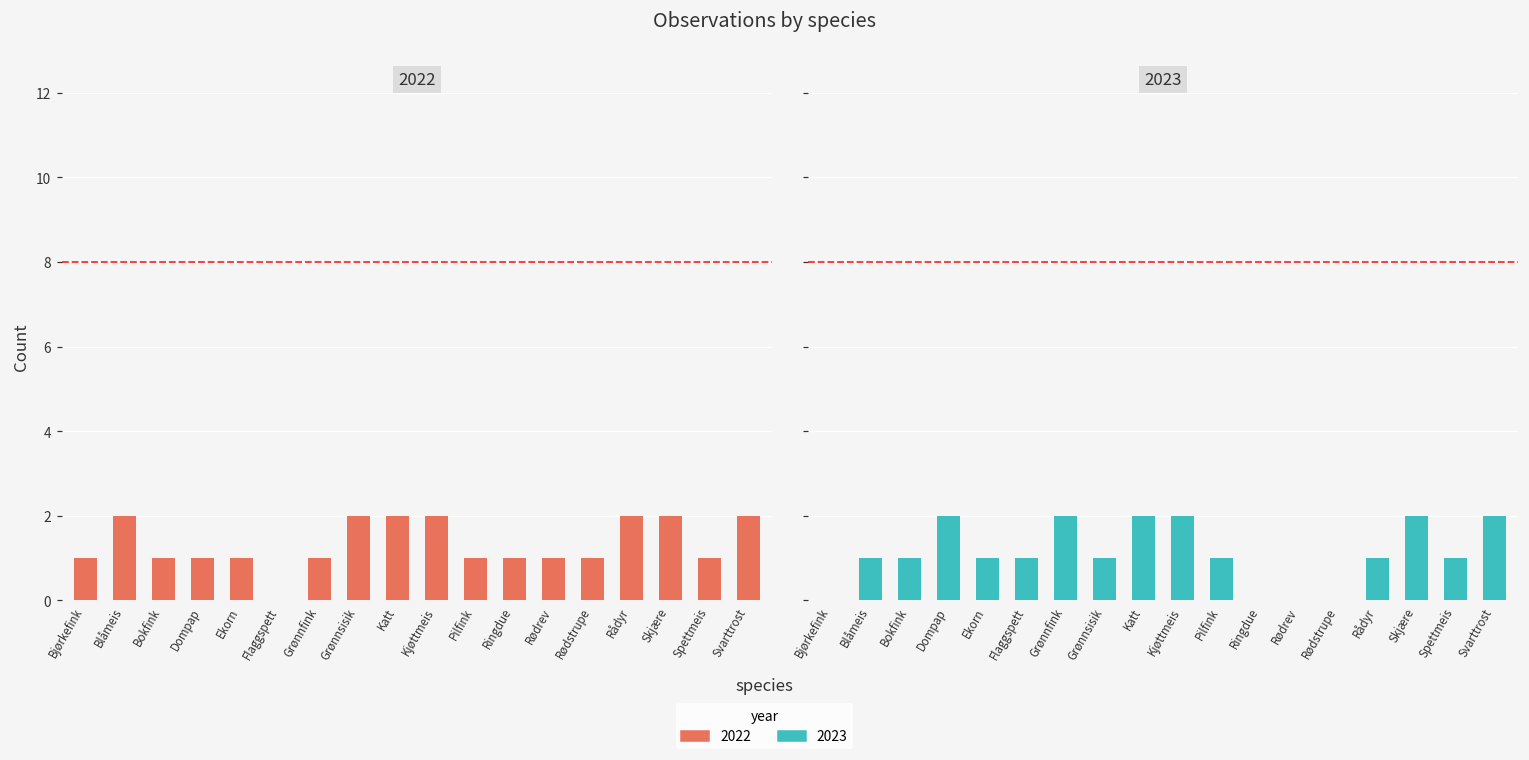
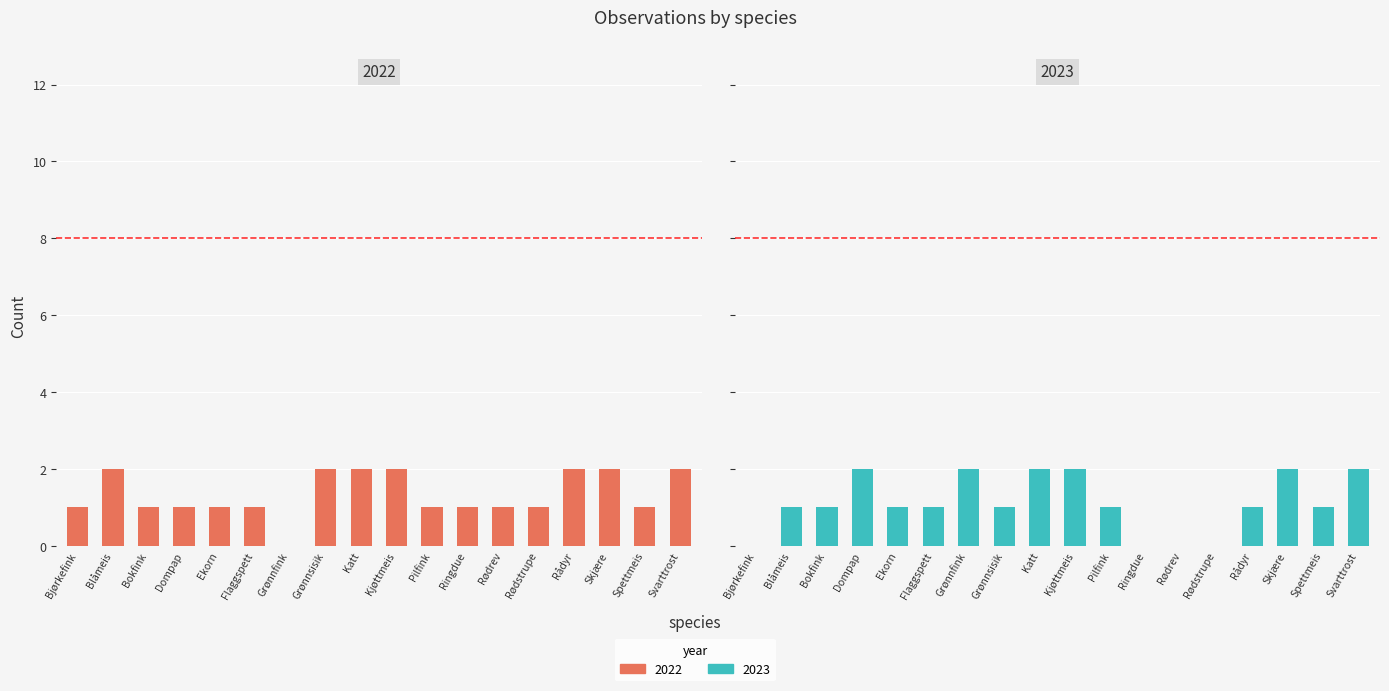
  {
    "2022": {
      "Bjørkefink": 1,
      "Blåmeis": 2,
      "Bokfink": 1,
      "Dompap": 1,
      "Ekorn": 1,
-     "Flaggspett": 0,
-     "Grønnfink": 1,
+     "Flaggspett": 1,
+     "Grønnfink": 0,
      "Grønnsisik": 2,
      "Katt": 2,
      "Kjøttmeis": 2,
      "Pilfink": 1,
      "Ringdue": 1,
      "Rødrev": 1,
      "Rødstrupe": 1,
      "Rådyr": 2,
      "Skjære": 2,
      "Spettmeis": 1,
      "Svarttrost": 2
    }
  }
